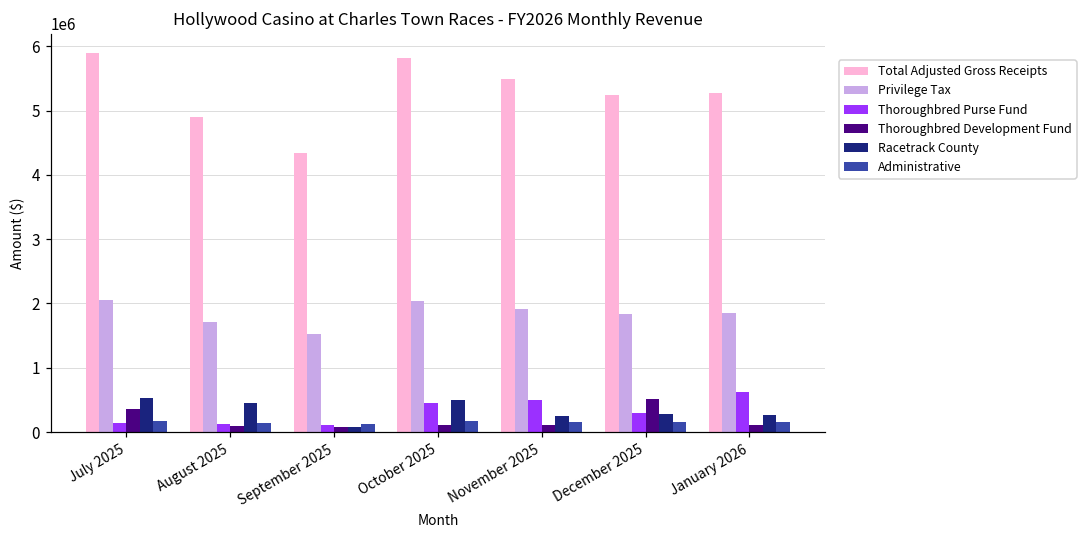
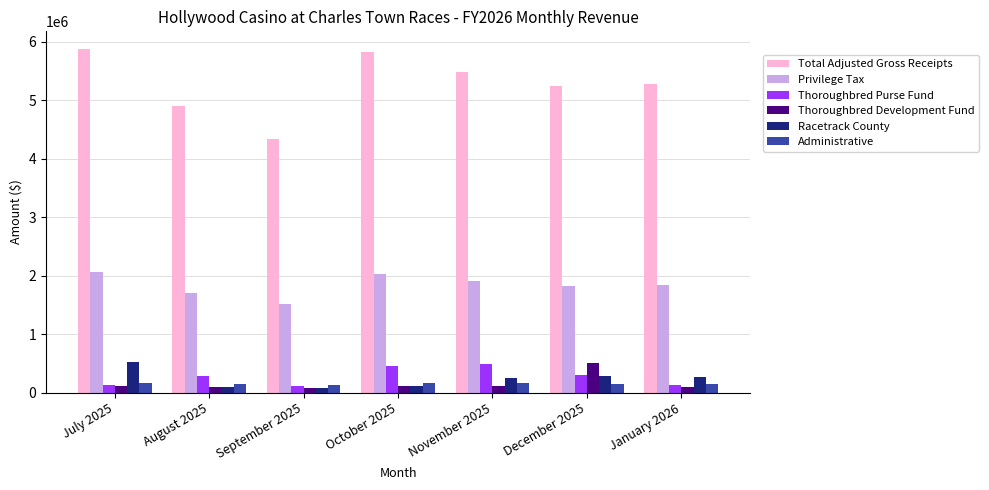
  {
    "Thoroughbred Purse Fund": {
      "July 2025": 100000,
-     "August 2025": 100000,
+     "August 2025": 300000,
      "September 2025": 100000,
      "October 2025": 500000,
      "November 2025": 500000,
      "December 2025": 300000,
-     "January 2026": 600000
+     "January 2026": 100000
    },
    "Thoroughbred Development Fund": {
-     "July 2025": 400000,
+     "July 2025": 100000,
      "August 2025": 100000,
      "September 2025": 100000,
      "October 2025": 100000,
      "November 2025": 100000,
      "December 2025": 500000,
      "January 2026": 100000
    },
    "Racetrack County": {
      "July 2025": 500000,
-     "August 2025": 500000,
+     "August 2025": 100000,
      "September 2025": 100000,
-     "October 2025": 500000,
+     "October 2025": 100000,
      "November 2025": 300000,
      "December 2025": 300000,
      "January 2026": 300000
    },
    "Administrative": {
      "July 2025": 200000,
      "August 2025": 100000,
      "September 2025": 100000,
      "October 2025": 200000,
      "November 2025": 200000,
      "December 2025": 200000,
      "January 2026": 200000
    }
  }
